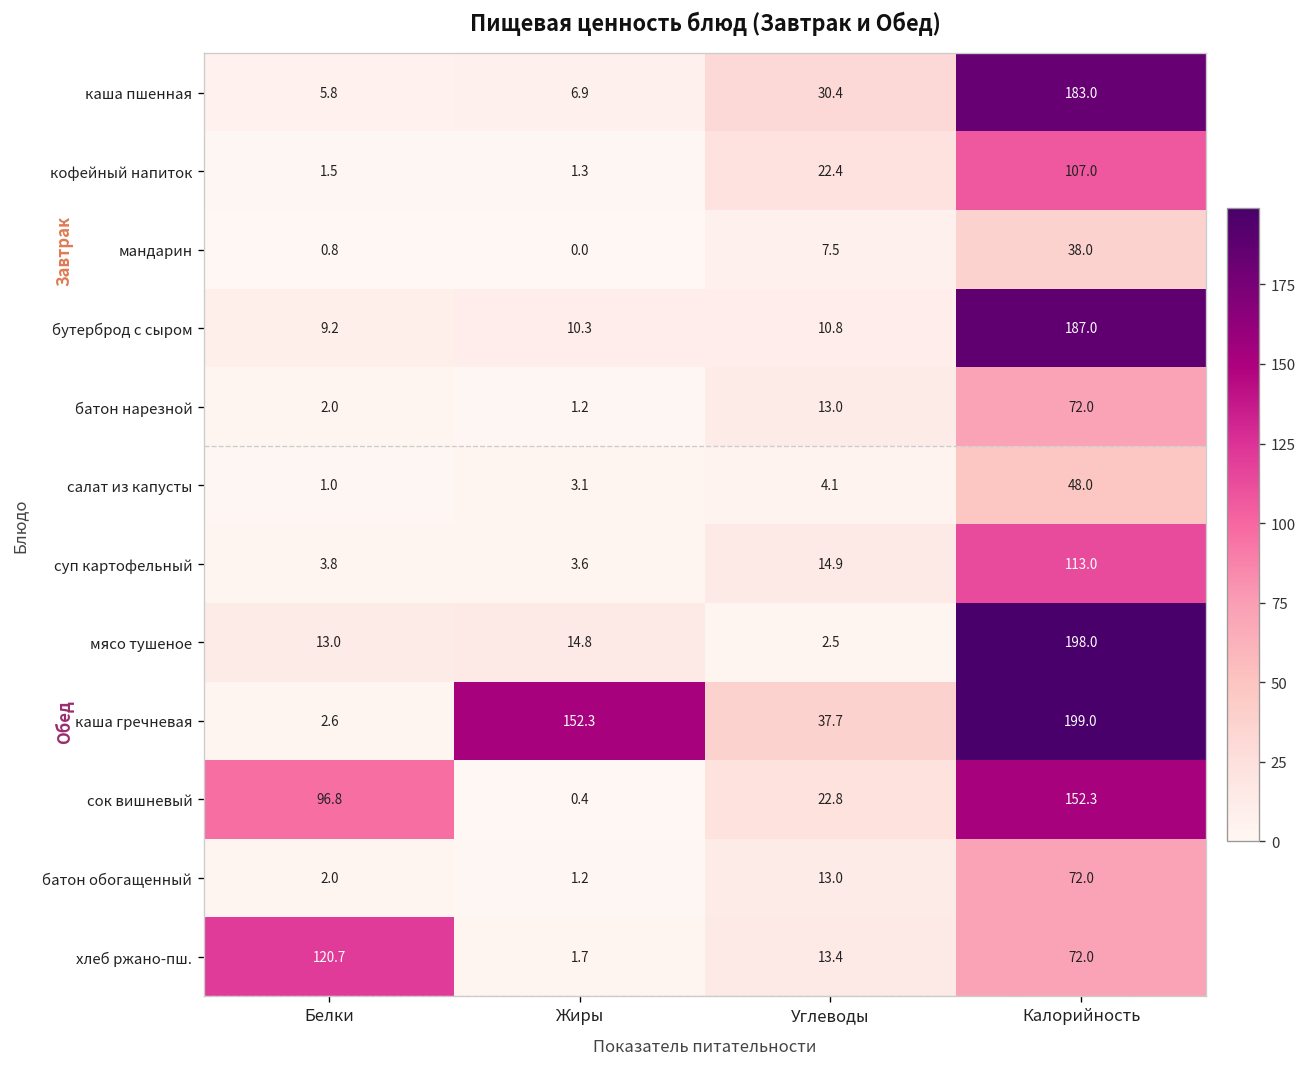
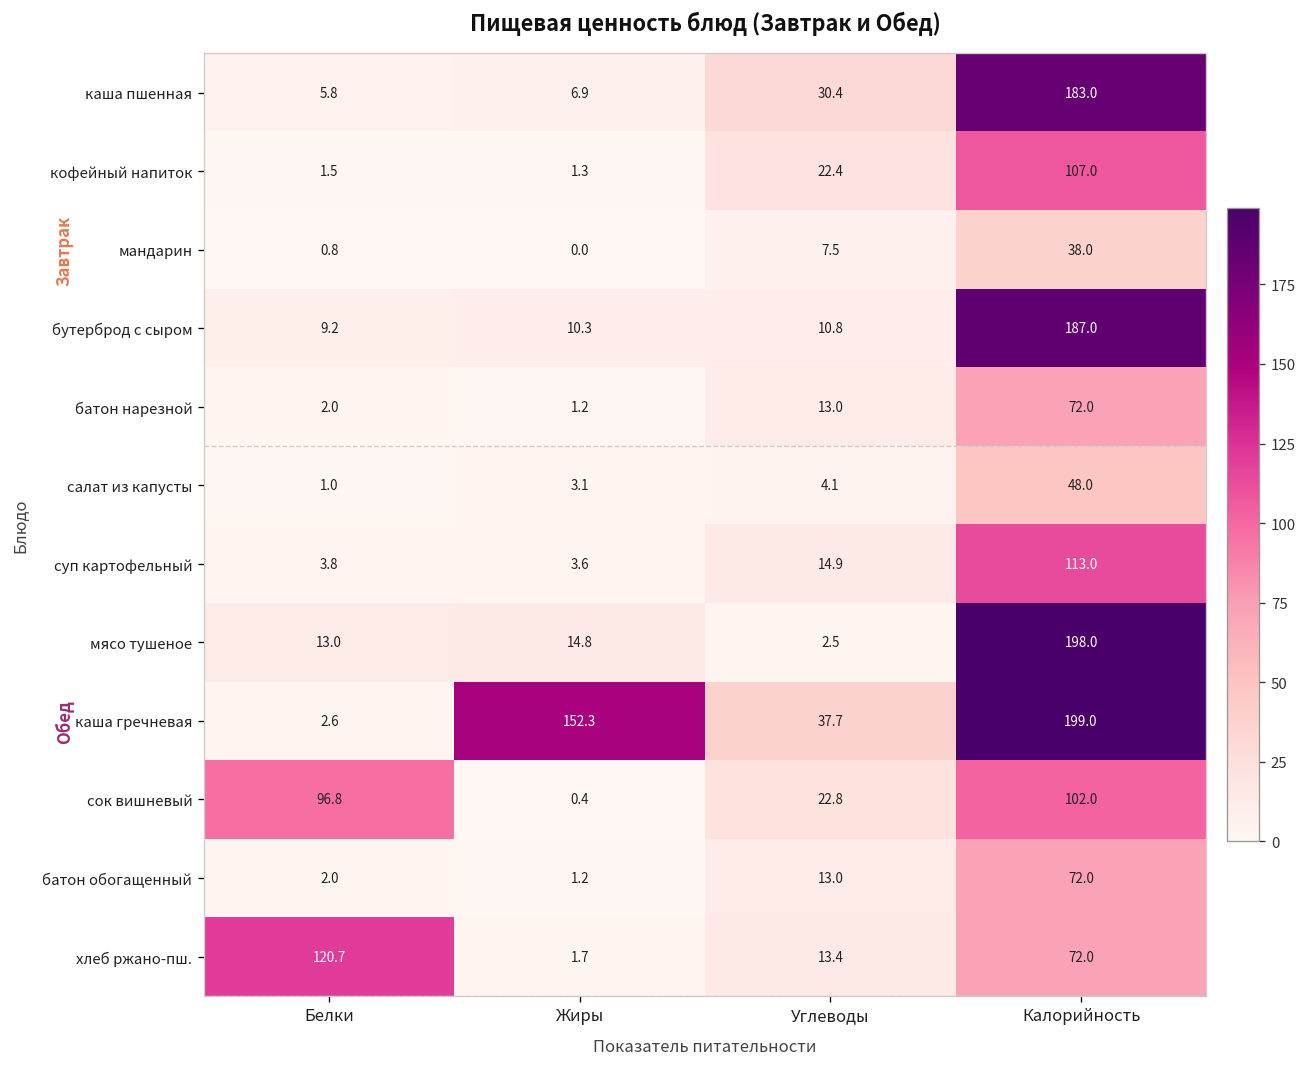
  {
    "каша пшенная": {
      "Белки": 5.8,
      "Жиры": 6.9,
      "Углеводы": 30.4,
      "Калорийность": 183.0
    },
    "кофейный напиток": {
      "Белки": 1.5,
      "Жиры": 1.3,
      "Углеводы": 22.4,
      "Калорийность": 107.0
    },
    "мандарин": {
      "Белки": 0.8,
      "Жиры": 0.0,
      "Углеводы": 7.5,
      "Калорийность": 38.0
    },
    "бутерброд с сыром": {
      "Белки": 9.2,
      "Жиры": 10.3,
      "Углеводы": 10.8,
      "Калорийность": 187.0
    },
    "батон нарезной": {
      "Белки": 2.0,
      "Жиры": 1.2,
      "Углеводы": 13.0,
      "Калорийность": 72.0
    },
    "салат из капусты": {
      "Белки": 1.0,
      "Жиры": 3.1,
      "Углеводы": 4.1,
      "Калорийность": 48.0
    },
    "суп картофельный": {
      "Белки": 3.8,
      "Жиры": 3.6,
      "Углеводы": 14.9,
      "Калорийность": 113.0
    },
    "мясо тушеное": {
      "Белки": 13.0,
      "Жиры": 14.8,
      "Углеводы": 2.5,
      "Калорийность": 198.0
    },
    "каша гречневая": {
      "Белки": 2.6,
      "Жиры": 152.3,
      "Углеводы": 37.7,
      "Калорийность": 199.0
    },
    "сок вишневый": {
      "Белки": 96.8,
      "Жиры": 0.4,
      "Углеводы": 22.8,
-     "Калорийность": 152.3
+     "Калорийность": 102.0
    },
    "батон обогащенный": {
      "Белки": 2.0,
      "Жиры": 1.2,
      "Углеводы": 13.0,
      "Калорийность": 72.0
    },
    "хлеб ржано-пш.": {
      "Белки": 120.7,
      "Жиры": 1.7,
      "Углеводы": 13.4,
      "Калорийность": 72.0
    }
  }
